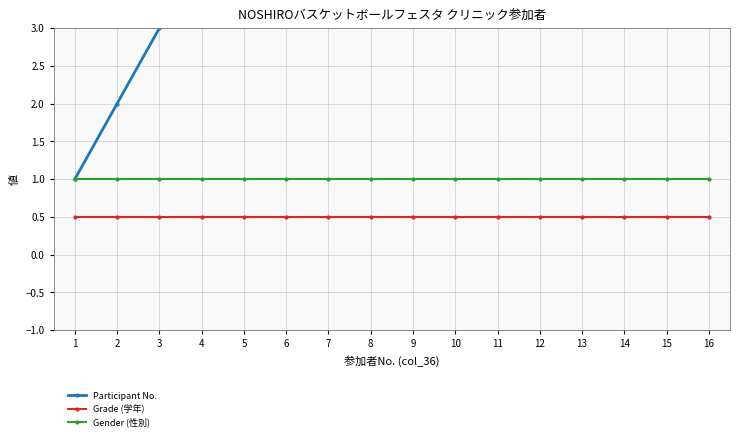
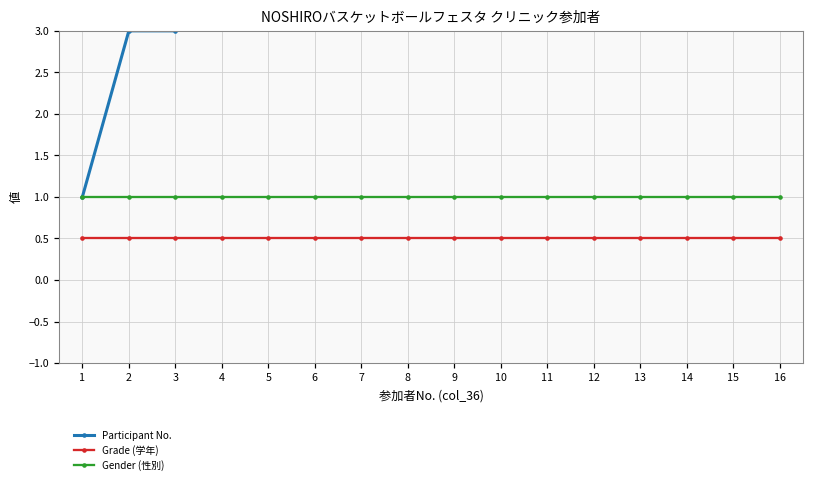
  {
    "Participant No.": {
-     "2": 2,
+     "2": 3,
      "3": 3
    },
    "Grade (学年)": {
      "1": 0.5,
      "2": 0.5,
      "3": 0.5,
      "4": 0.5,
      "5": 0.5,
      "6": 0.5,
      "7": 0.5,
      "8": 0.5,
      "9": 0.5,
      "10": 0.5,
      "11": 0.5,
      "12": 0.5,
      "13": 0.5,
      "14": 0.5,
      "15": 0.5,
      "16": 0.5
    },
    "Gender (性別)": {
      "2": 1,
      "3": 1,
      "4": 1,
      "5": 1,
      "6": 1,
      "7": 1,
      "8": 1,
      "9": 1,
      "10": 1,
      "11": 1,
      "12": 1,
      "13": 1,
      "14": 1,
      "15": 1,
      "16": 1
    }
  }
